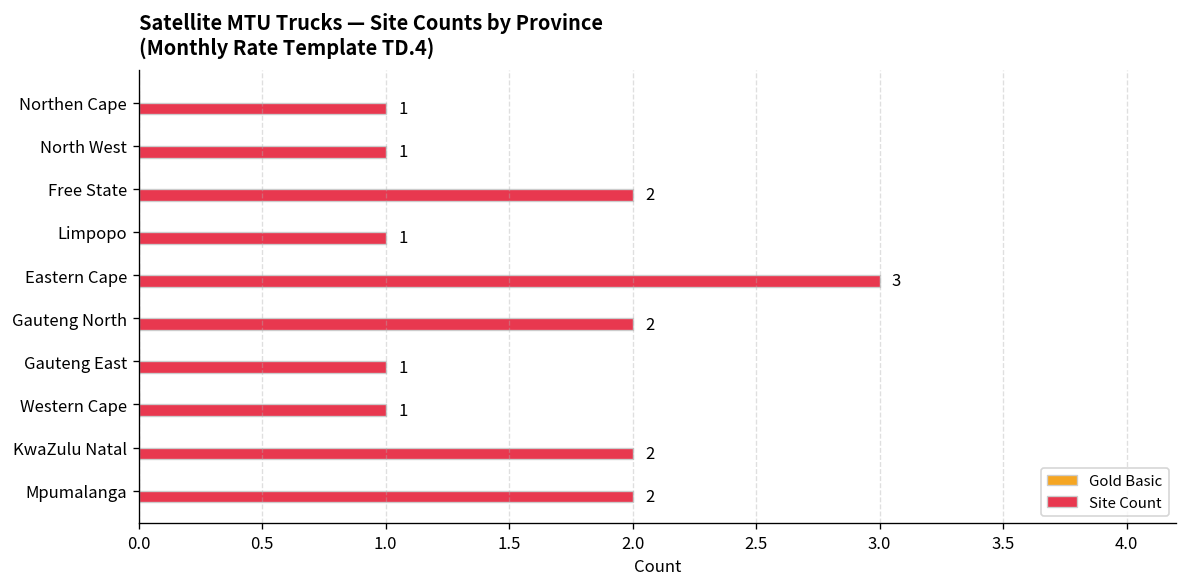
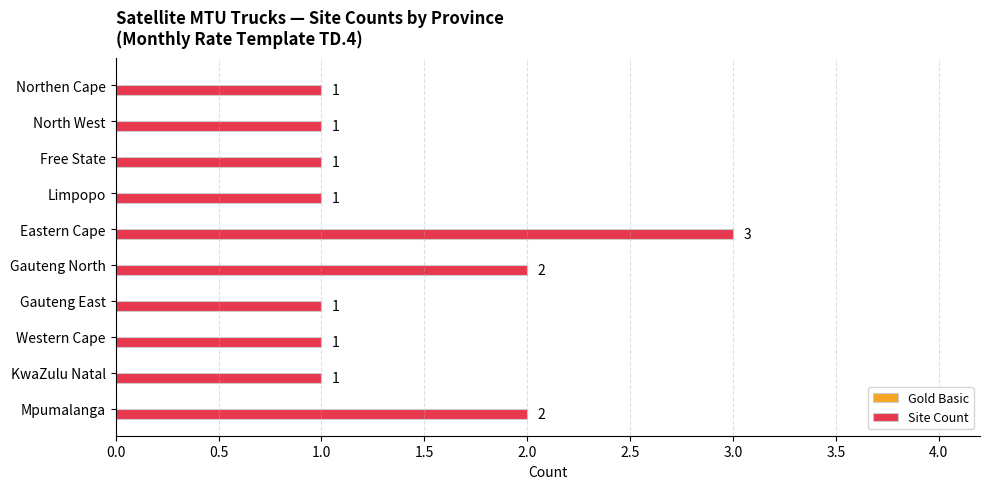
  {
    "Gold Basic": {
      "Northen Cape": 0.00,
      "North West": 0.00,
      "Free State": 0.00,
      "Limpopo": 0.00,
      "Eastern Cape": 0.00,
      "Gauteng North": 0.00,
      "Gauteng East": 0.00,
      "Western Cape": 0.00,
      "KwaZulu Natal": 0.00,
      "Mpumalanga": 0.00
    },
    "Site Count": {
      "Northen Cape": 1,
      "North West": 1,
-     "Free State": 2,
+     "Free State": 1,
      "Limpopo": 1,
      "Eastern Cape": 3,
      "Gauteng North": 2,
      "Gauteng East": 1,
      "Western Cape": 1,
-     "KwaZulu Natal": 2,
+     "KwaZulu Natal": 1,
      "Mpumalanga": 2
    }
  }
